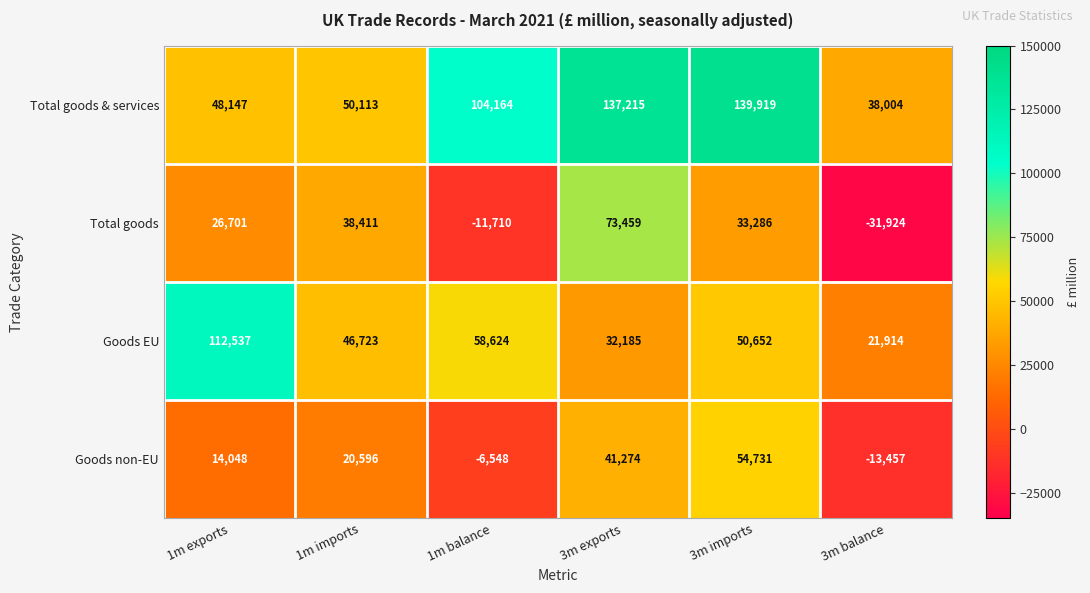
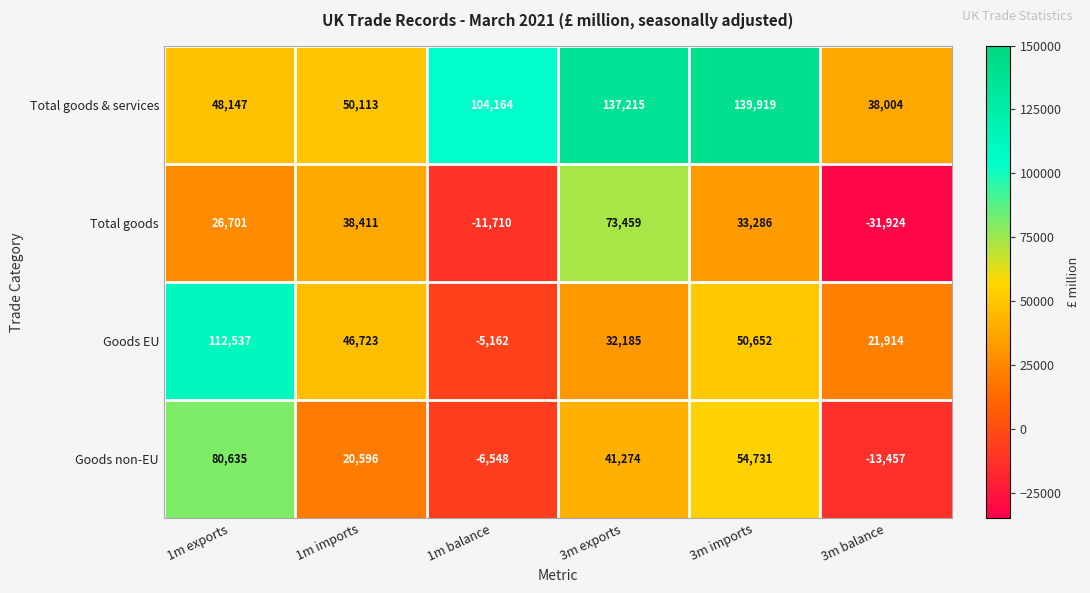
  {
    "Total goods & services": {
      "1m exports": "48,147",
      "1m imports": "50,113",
      "1m balance": "104,164",
      "3m exports": "137,215",
      "3m imports": "139,919",
      "3m balance": "38,004"
    },
    "Total goods": {
      "1m exports": "26,701",
      "1m imports": "38,411",
      "1m balance": "-11,710",
      "3m exports": "73,459",
      "3m imports": "33,286",
      "3m balance": "-31,924"
    },
    "Goods EU": {
      "1m exports": "112,537",
      "1m imports": "46,723",
-     "1m balance": "58,624",
+     "1m balance": "-5,162",
      "3m exports": "32,185",
      "3m imports": "50,652",
      "3m balance": "21,914"
    },
    "Goods non-EU": {
-     "1m exports": "14,048",
+     "1m exports": "80,635",
      "1m imports": "20,596",
      "1m balance": "-6,548",
      "3m exports": "41,274",
      "3m imports": "54,731",
      "3m balance": "-13,457"
    }
  }
